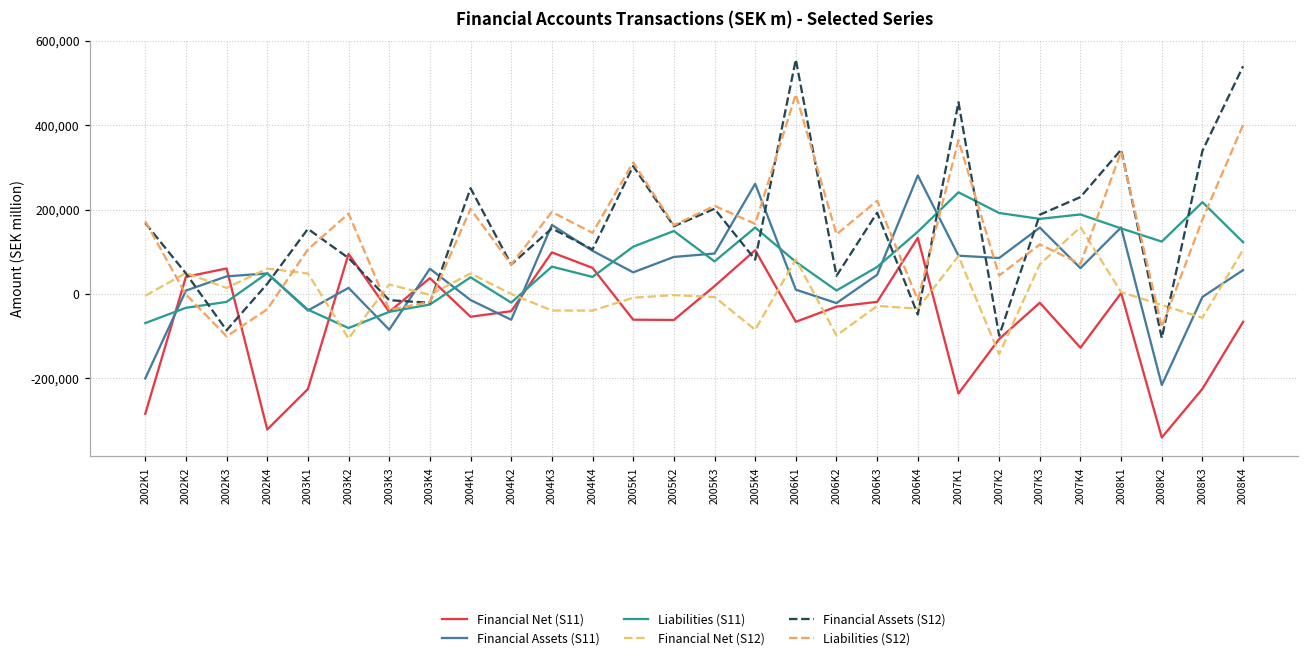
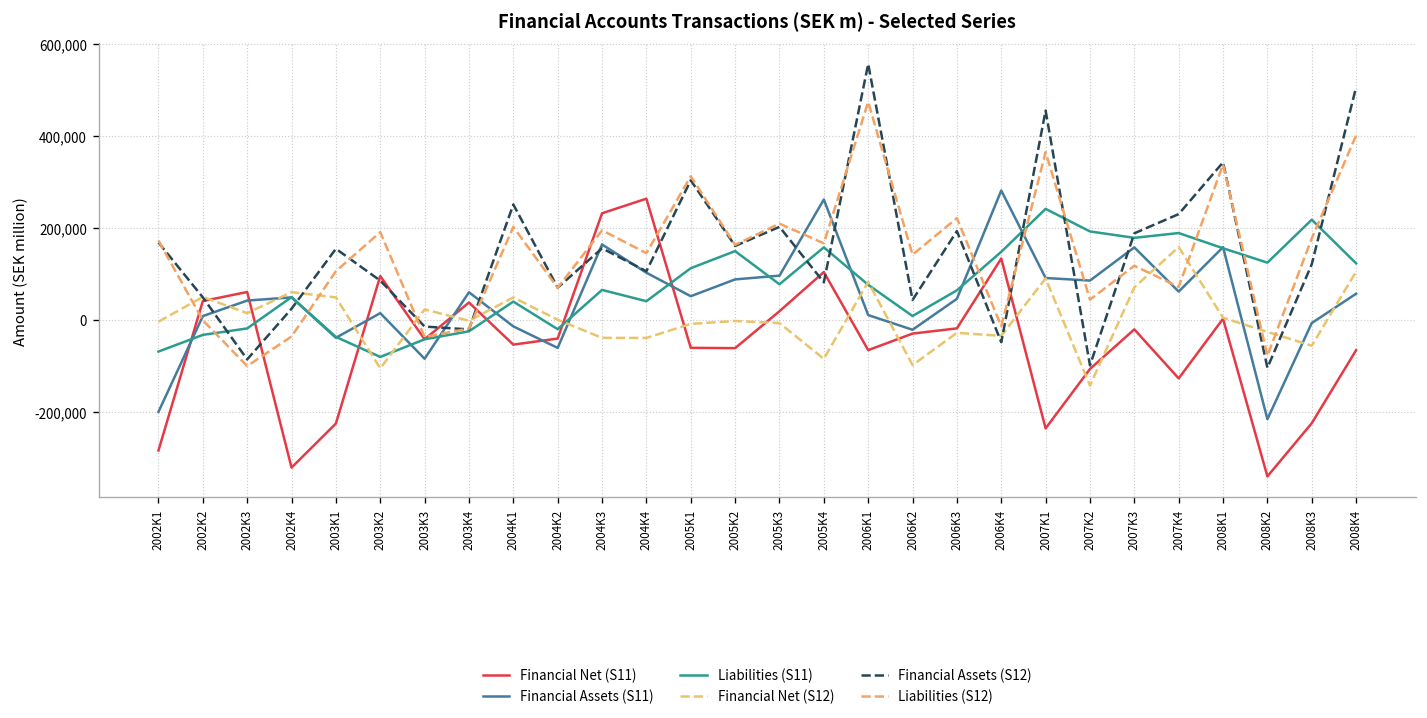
  {
    "Financial Net (S11)": {
      "2002K1": "-280,000",
      "2002K2": "40,000",
      "2002K3": "60,000",
      "2002K4": "-320,000",
      "2003K1": "-230,000",
      "2003K2": "100,000",
      "2003K4": "40,000",
      "2004K1": "-50,000",
      "2004K2": "-40,000",
-     "2004K3": "100,000",
-     "2004K4": "60,000",
+     "2004K3": "230,000",
+     "2004K4": "260,000",
      "2005K1": "-60,000",
      "2005K2": "-60,000",
      "2005K3": "20,000",
      "2005K4": "100,000",
      "2006K1": "-70,000",
      "2006K2": "-30,000",
      "2006K3": "-20,000",
      "2006K4": "130,000",
      "2007K1": "-240,000",
      "2007K2": "-110,000",
      "2007K3": "-20,000",
      "2007K4": "-130,000",
      "2008K2": "-340,000",
      "2008K3": "-220,000",
      "2008K4": "-70,000"
    },
    "Financial Assets (S12)": {
      "2002K3": "-90,000",
      "2002K4": "20,000",
      "2003K1": "150,000",
      "2003K2": "90,000",
      "2003K3": "-10,000",
      "2004K1": "250,000",
      "2004K3": "160,000",
      "2005K1": "300,000",
      "2005K3": "200,000",
      "2005K4": "80,000",
      "2006K1": "560,000",
      "2006K2": "40,000",
      "2006K3": "190,000",
      "2006K4": "-50,000",
      "2007K1": "450,000",
      "2007K2": "-100,000",
      "2007K3": "190,000",
      "2007K4": "230,000",
      "2008K2": "-100,000",
-     "2008K3": "340,000",
-     "2008K4": "540,000"
+     "2008K3": "120,000",
+     "2008K4": "510,000"
    }
  }
